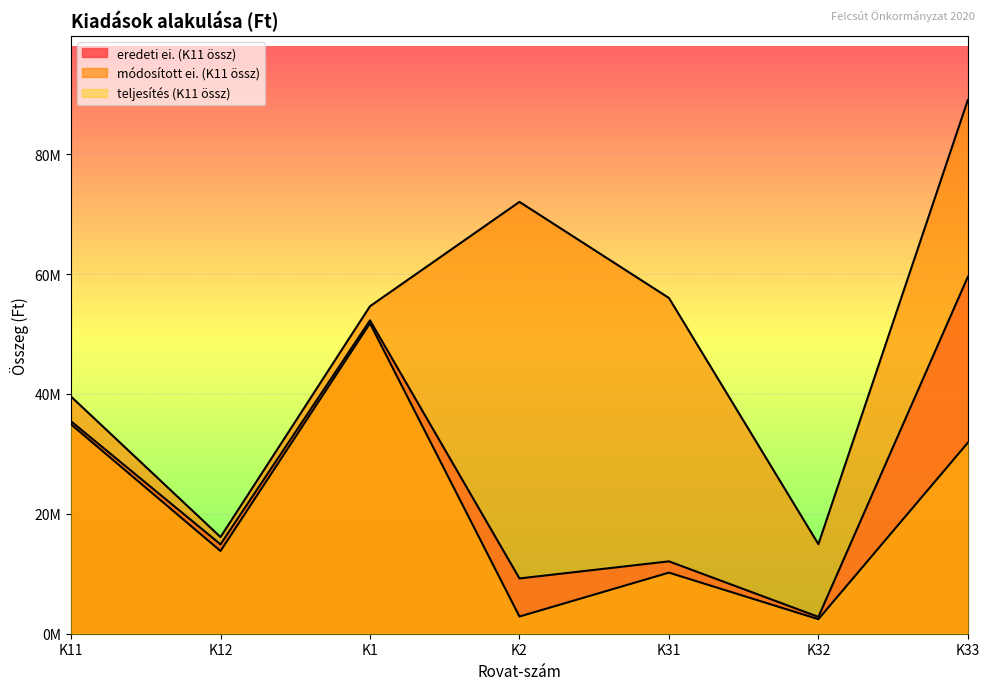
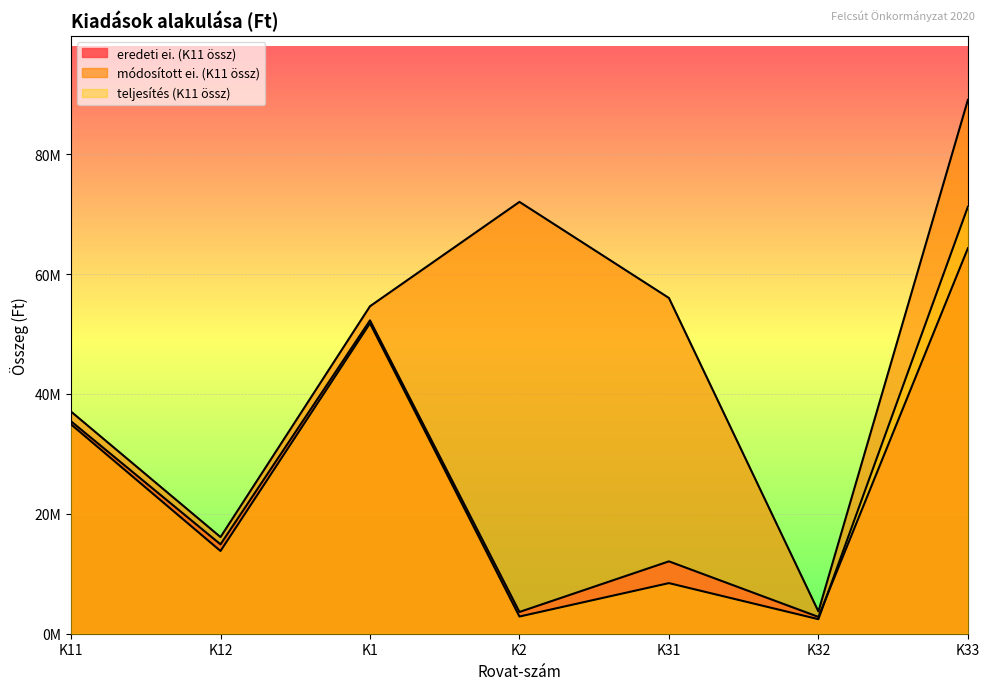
  {
    "eredeti ei. (K11 össz)": {
      "K11": 35000000,
      "K12": 15000000,
      "K1": 52000000,
-     "K2": 9000000,
+     "K2": 4000000,
      "K31": 12000000,
-     "K33": 60000000
+     "K33": 64000000
    },
    "módosított ei. (K11 össz)": {
-     "K11": 40000000,
+     "K11": 37000000,
      "K12": 16000000,
      "K1": 55000000,
      "K2": 72000000,
      "K31": 56000000,
-     "K32": 15000000,
+     "K32": 4000000,
      "K33": 89000000
    },
    "teljesítés (K11 össz)": {
      "K11": 35000000,
      "K12": 14000000,
      "K1": 52000000,
      "K2": 3000000,
-     "K31": 10000000,
-     "K33": 32000000
+     "K31": 8000000,
+     "K33": 71000000
    }
  }
